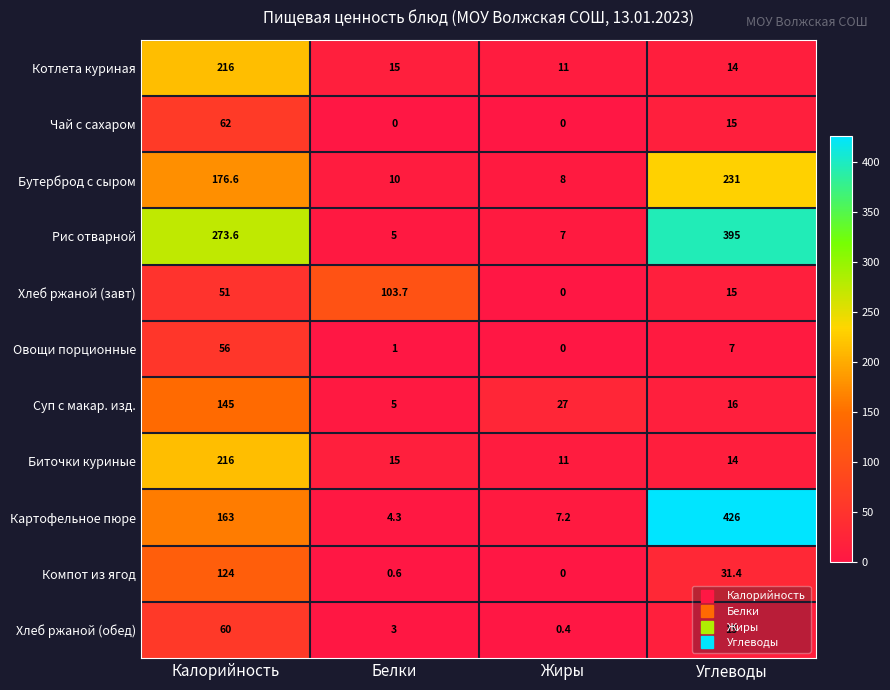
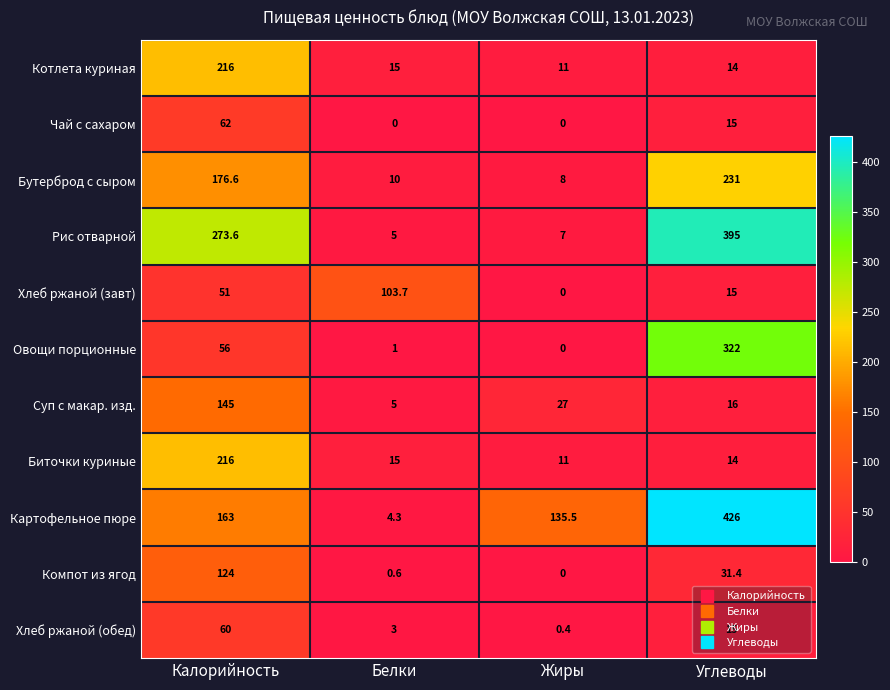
  {
    "Котлета куриная": {
      "Калорийность": 216,
      "Белки": 15,
      "Жиры": 11,
      "Углеводы": 14
    },
    "Чай с сахаром": {
      "Калорийность": 62,
      "Белки": 0,
      "Жиры": 0,
      "Углеводы": 15
    },
    "Бутерброд с сыром": {
      "Калорийность": 176.6,
      "Белки": 10,
      "Жиры": 8,
      "Углеводы": 231
    },
    "Рис отварной": {
      "Калорийность": 273.6,
      "Белки": 5,
      "Жиры": 7,
      "Углеводы": 395
    },
    "Хлеб ржаной (завт)": {
      "Калорийность": 51,
      "Белки": 103.7,
      "Жиры": 0,
      "Углеводы": 15
    },
    "Овощи порционные": {
      "Калорийность": 56,
      "Белки": 1,
      "Жиры": 0,
-     "Углеводы": 7
+     "Углеводы": 322
    },
    "Суп с макар. изд.": {
      "Калорийность": 145,
      "Белки": 5,
      "Жиры": 27,
      "Углеводы": 16
    },
    "Биточки куриные": {
      "Калорийность": 216,
      "Белки": 15,
      "Жиры": 11,
      "Углеводы": 14
    },
    "Картофельное пюре": {
      "Калорийность": 163,
      "Белки": 4.3,
-     "Жиры": 7.2,
+     "Жиры": 135.5,
      "Углеводы": 426
    },
    "Компот из ягод": {
      "Калорийность": 124,
      "Белки": 0.6,
      "Жиры": 0,
      "Углеводы": 31.4
    },
    "Хлеб ржаной (обед)": {
      "Калорийность": 60,
      "Белки": 3,
      "Жиры": 0.4
    }
  }
